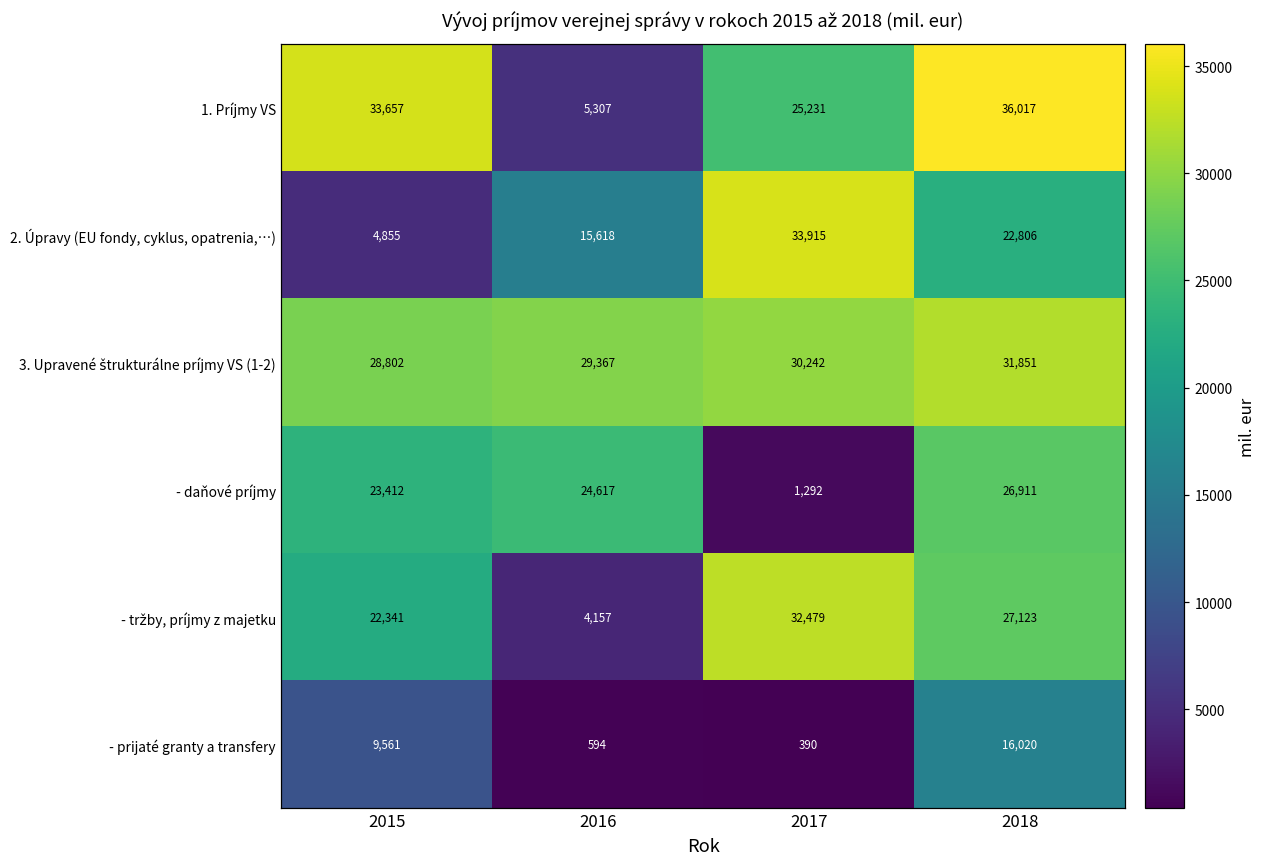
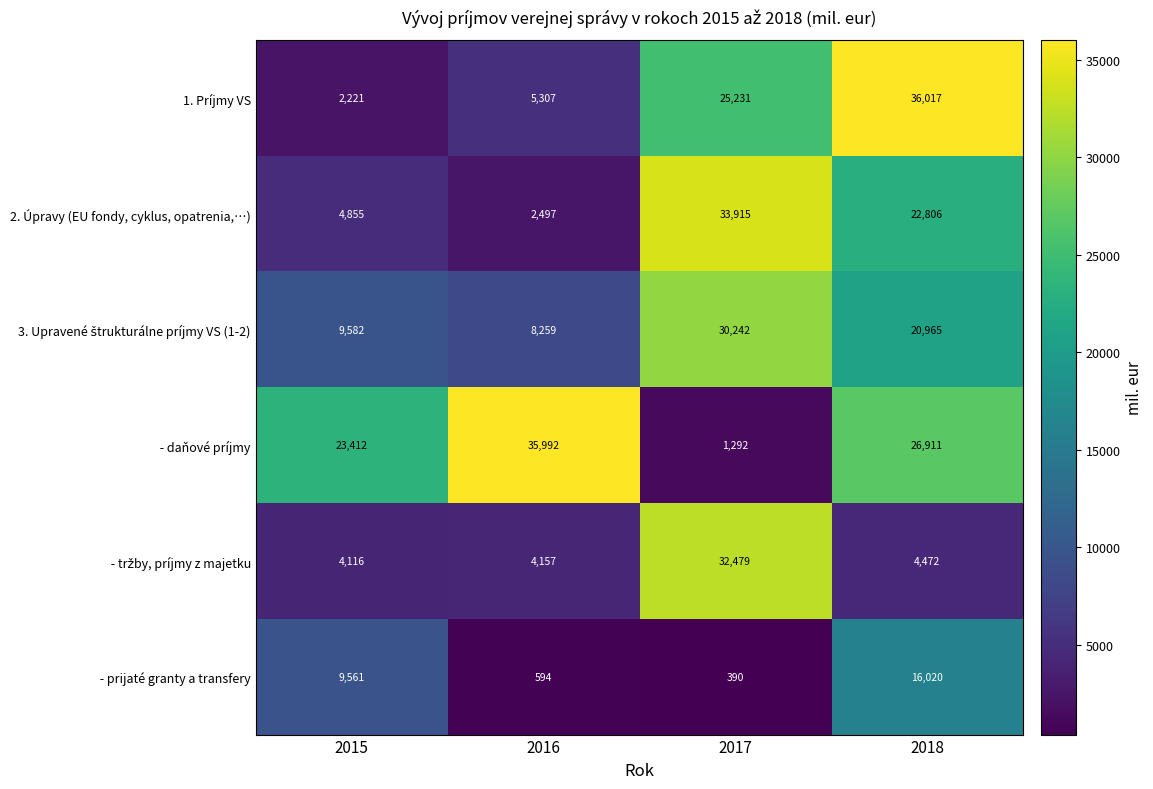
  {
    "1. Príjmy VS": {
-     "2015": "33,657",
+     "2015": "2,221",
      "2016": "5,307",
      "2017": "25,231",
      "2018": "36,017"
    },
    "2. Úpravy (EU fondy, cyklus, opatrenia,…)": {
      "2015": "4,855",
-     "2016": "15,618",
+     "2016": "2,497",
      "2017": "33,915",
      "2018": "22,806"
    },
    "3. Upravené štrukturálne príjmy VS (1-2)": {
-     "2015": "28,802",
-     "2016": "29,367",
+     "2015": "9,582",
+     "2016": "8,259",
      "2017": "30,242",
-     "2018": "31,851"
+     "2018": "20,965"
    },
    "- daňové príjmy": {
      "2015": "23,412",
-     "2016": "24,617",
+     "2016": "35,992",
      "2017": "1,292",
      "2018": "26,911"
    },
    "- tržby, príjmy z majetku": {
-     "2015": "22,341",
+     "2015": "4,116",
      "2016": "4,157",
      "2017": "32,479",
-     "2018": "27,123"
+     "2018": "4,472"
    },
    "- prijaté granty a transfery": {
      "2015": "9,561",
      "2016": "594",
      "2017": "390",
      "2018": "16,020"
    }
  }
